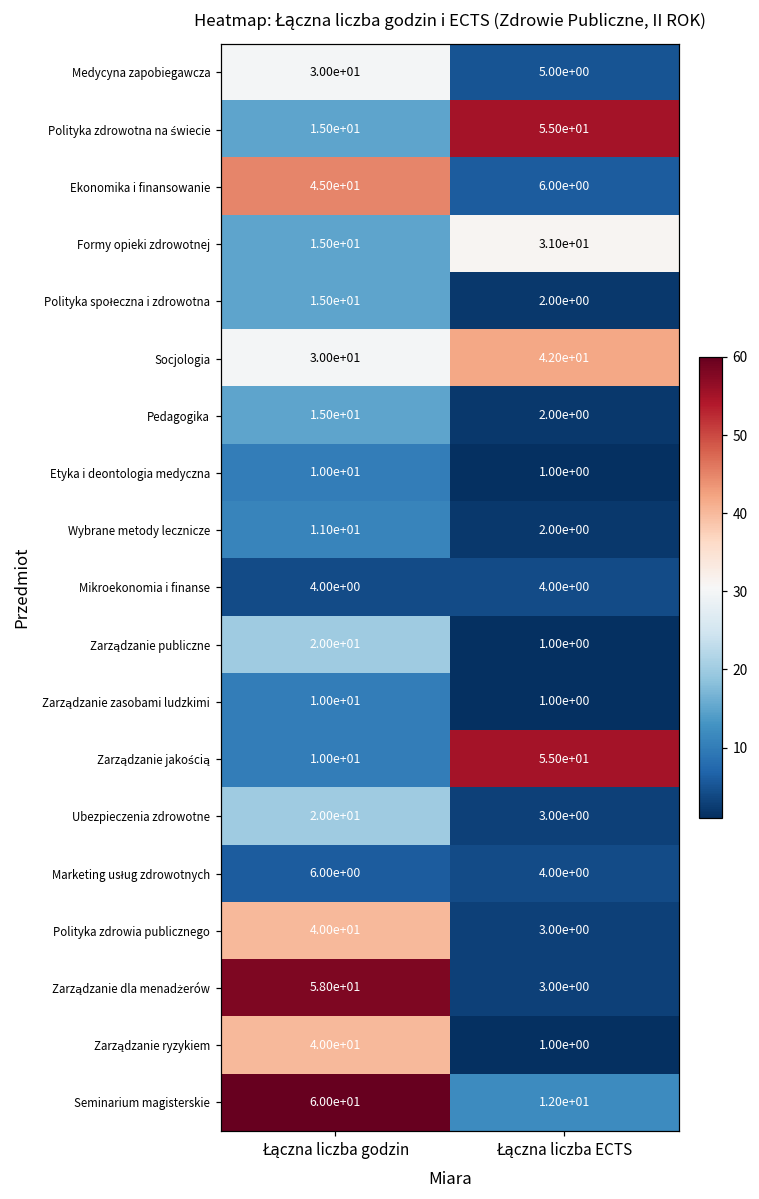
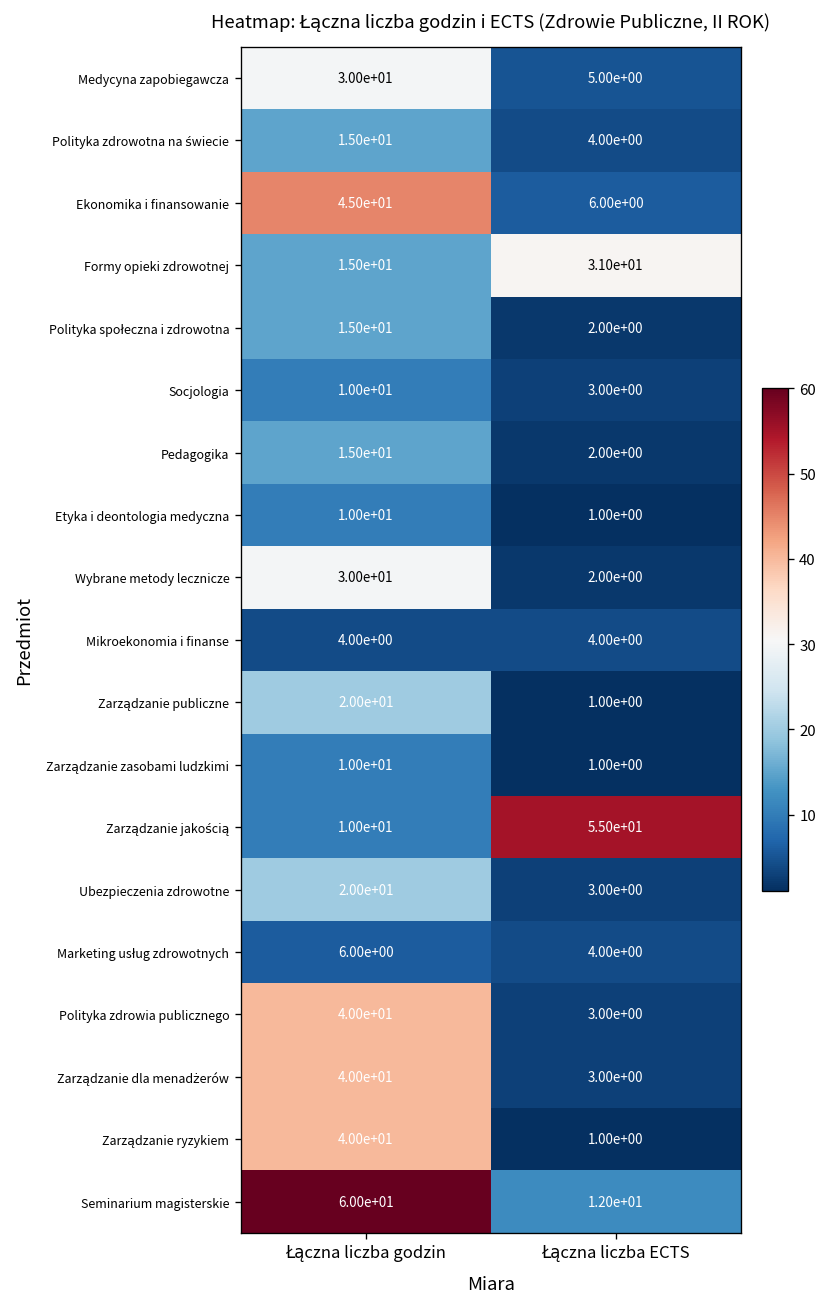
  {
    "Medycyna zapobiegawcza": {
      "Łączna liczba godzin": "3.00e+01",
      "Łączna liczba ECTS": "5.00e+00"
    },
    "Polityka zdrowotna na świecie": {
      "Łączna liczba godzin": "1.50e+01",
-     "Łączna liczba ECTS": "5.50e+01"
+     "Łączna liczba ECTS": "4.00e+00"
    },
    "Ekonomika i finansowanie": {
      "Łączna liczba godzin": "4.50e+01",
      "Łączna liczba ECTS": "6.00e+00"
    },
    "Formy opieki zdrowotnej": {
      "Łączna liczba godzin": "1.50e+01",
      "Łączna liczba ECTS": "3.10e+01"
    },
    "Polityka społeczna i zdrowotna": {
      "Łączna liczba godzin": "1.50e+01",
      "Łączna liczba ECTS": "2.00e+00"
    },
    "Socjologia": {
-     "Łączna liczba godzin": "3.00e+01",
-     "Łączna liczba ECTS": "4.20e+01"
+     "Łączna liczba godzin": "1.00e+01",
+     "Łączna liczba ECTS": "3.00e+00"
    },
    "Pedagogika": {
      "Łączna liczba godzin": "1.50e+01",
      "Łączna liczba ECTS": "2.00e+00"
    },
    "Etyka i deontologia medyczna": {
      "Łączna liczba godzin": "1.00e+01",
      "Łączna liczba ECTS": "1.00e+00"
    },
    "Wybrane metody lecznicze": {
-     "Łączna liczba godzin": "1.10e+01",
+     "Łączna liczba godzin": "3.00e+01",
      "Łączna liczba ECTS": "2.00e+00"
    },
    "Mikroekonomia i finanse": {
      "Łączna liczba godzin": "4.00e+00",
      "Łączna liczba ECTS": "4.00e+00"
    },
    "Zarządzanie publiczne": {
      "Łączna liczba godzin": "2.00e+01",
      "Łączna liczba ECTS": "1.00e+00"
    },
    "Zarządzanie zasobami ludzkimi": {
      "Łączna liczba godzin": "1.00e+01",
      "Łączna liczba ECTS": "1.00e+00"
    },
    "Zarządzanie jakością": {
      "Łączna liczba godzin": "1.00e+01",
      "Łączna liczba ECTS": "5.50e+01"
    },
    "Ubezpieczenia zdrowotne": {
      "Łączna liczba godzin": "2.00e+01",
      "Łączna liczba ECTS": "3.00e+00"
    },
    "Marketing usług zdrowotnych": {
      "Łączna liczba godzin": "6.00e+00",
      "Łączna liczba ECTS": "4.00e+00"
    },
    "Polityka zdrowia publicznego": {
      "Łączna liczba godzin": "4.00e+01",
      "Łączna liczba ECTS": "3.00e+00"
    },
    "Zarządzanie dla menadżerów": {
-     "Łączna liczba godzin": "5.80e+01",
+     "Łączna liczba godzin": "4.00e+01",
      "Łączna liczba ECTS": "3.00e+00"
    },
    "Zarządzanie ryzykiem": {
      "Łączna liczba godzin": "4.00e+01",
      "Łączna liczba ECTS": "1.00e+00"
    },
    "Seminarium magisterskie": {
      "Łączna liczba godzin": "6.00e+01",
      "Łączna liczba ECTS": "1.20e+01"
    }
  }
